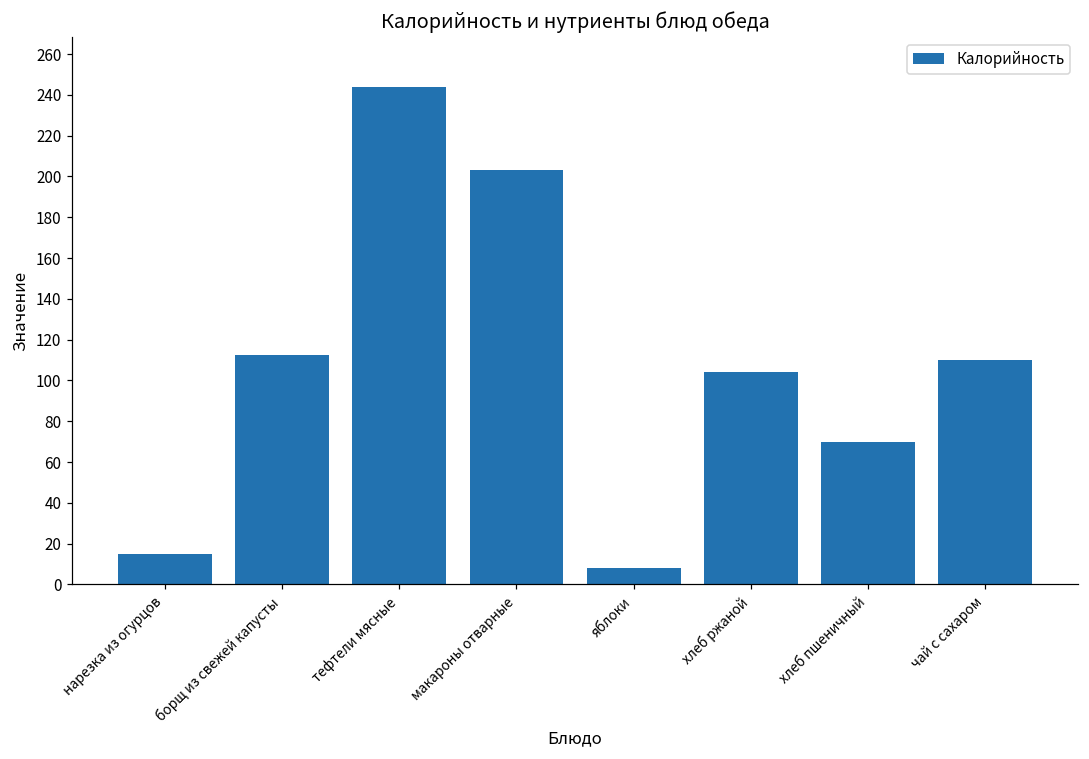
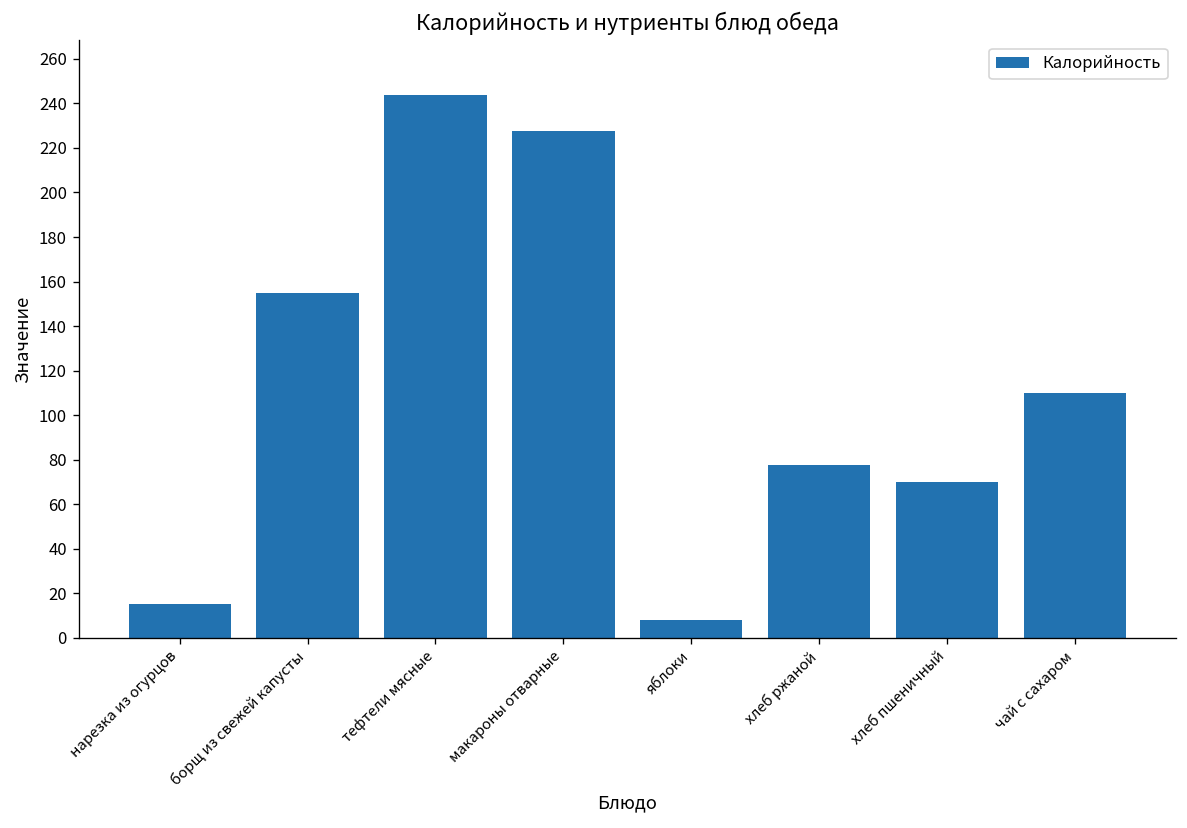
  {
    "нарезка из огурцов": 15,
-   "борщ из свежей капусты": 112,
+   "борщ из свежей капусты": 155,
    "тефтели мясные": 244,
-   "макароны отварные": 203,
+   "макароны отварные": 228,
    "яблоки": 8,
-   "хлеб ржаной": 104,
+   "хлеб ржаной": 77,
    "хлеб пшеничный": 70,
    "чай с сахаром": 110
  }
